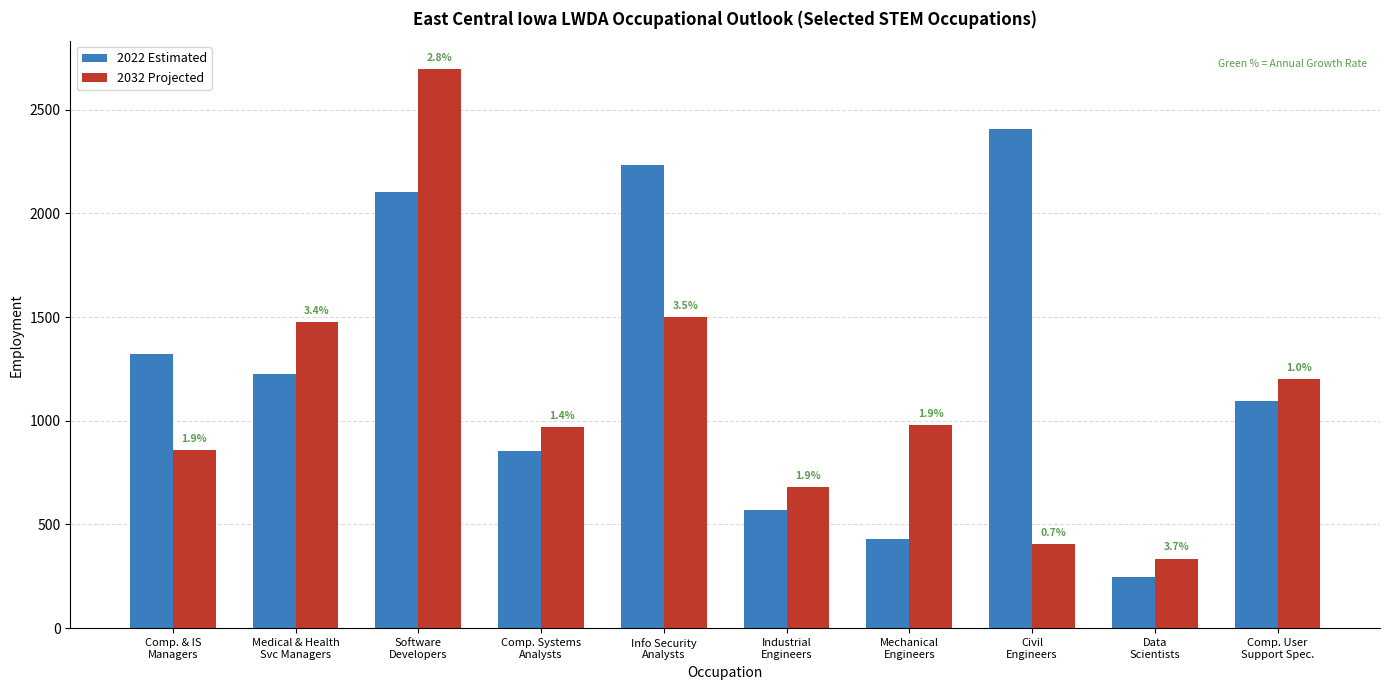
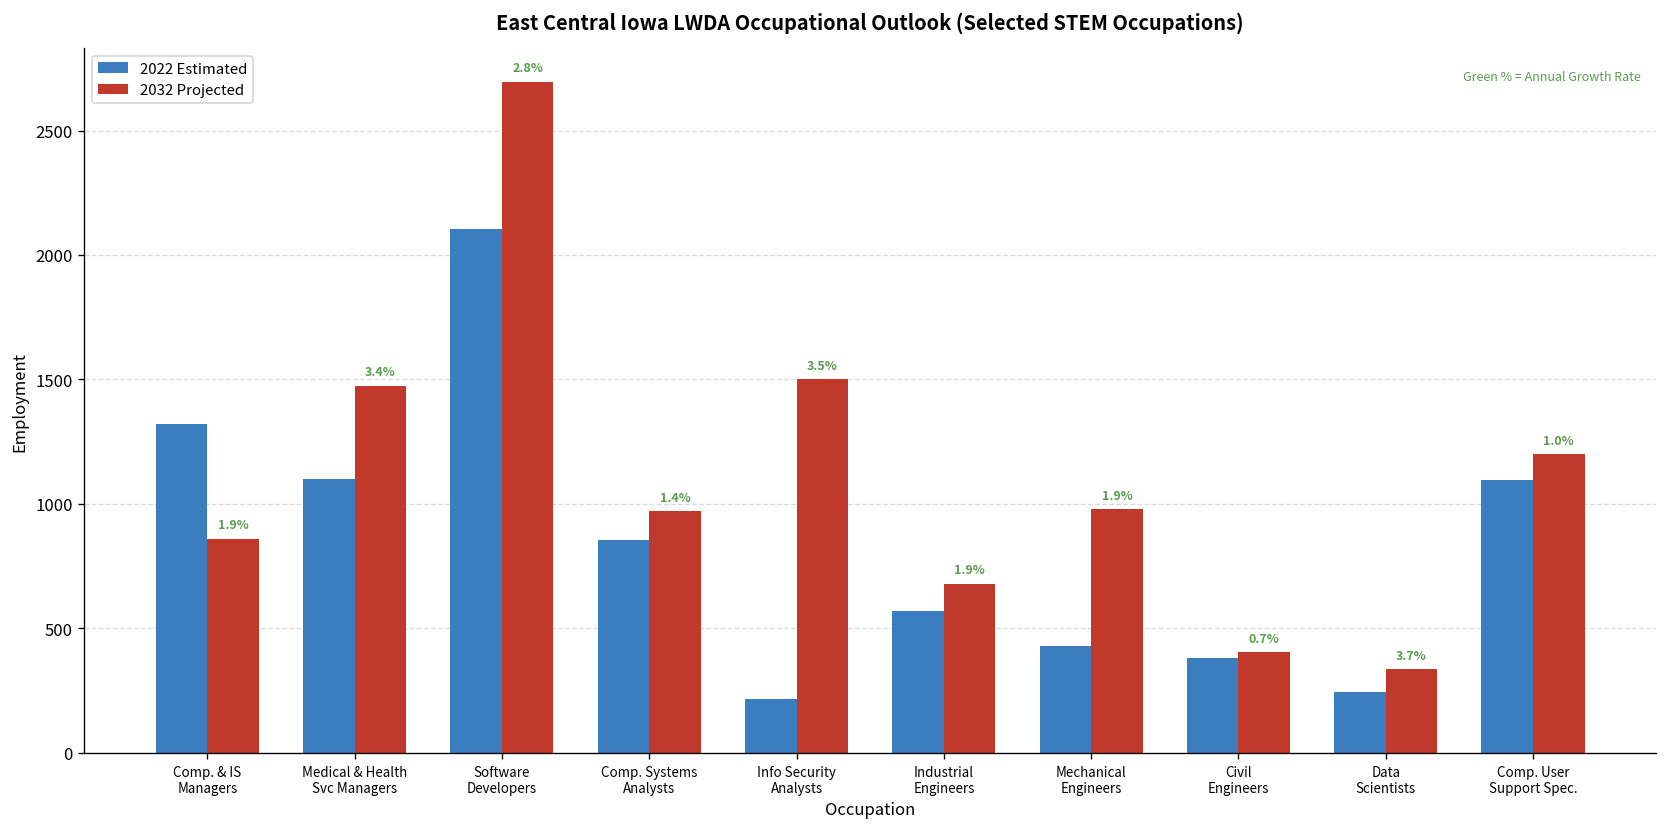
  {
    "2022 Estimated": {
      "Comp. & IS Managers": 1320,
-     "Medical & Health Svc Managers": 1220,
+     "Medical & Health Svc Managers": 1100,
      "Software Developers": 2110,
      "Comp. Systems Analysts": 860,
-     "Info Security Analysts": 2240,
+     "Info Security Analysts": 220,
      "Industrial Engineers": 570,
      "Mechanical Engineers": 430,
-     "Civil Engineers": 2410,
+     "Civil Engineers": 380,
      "Data Scientists": 250,
      "Comp. User Support Spec.": 1100
    }
  }
